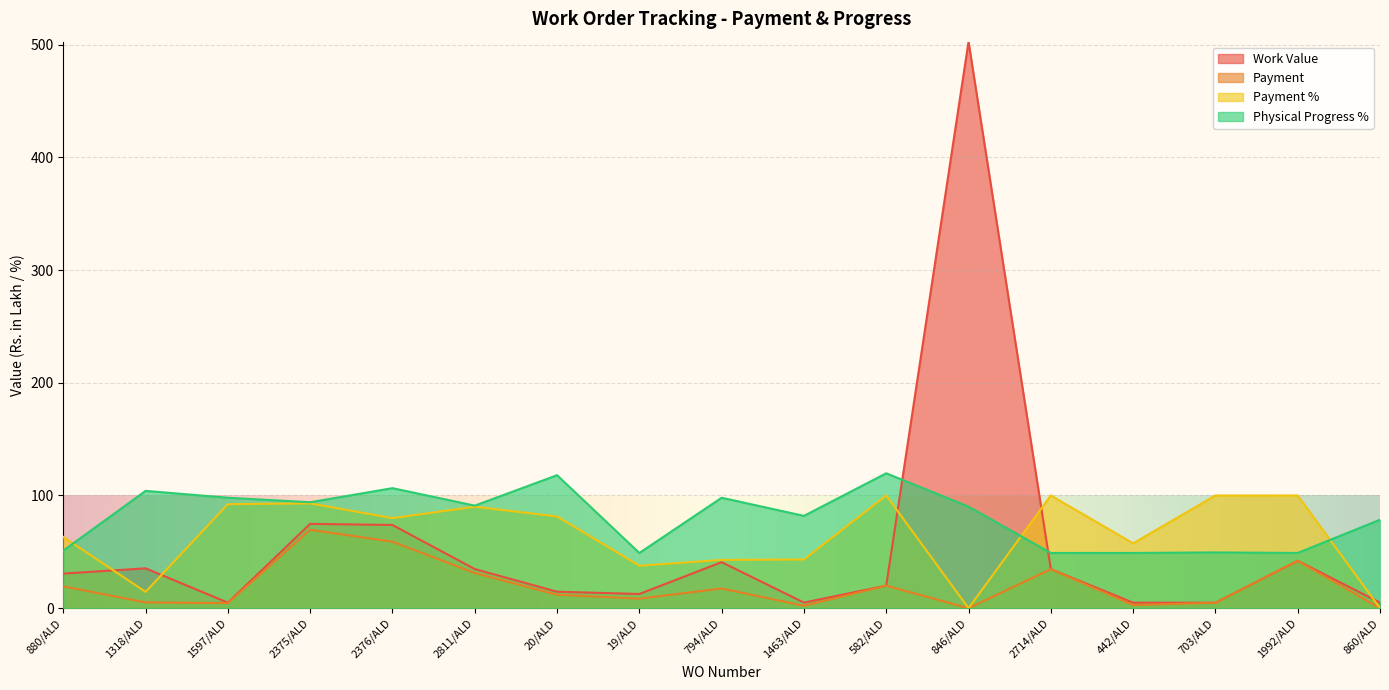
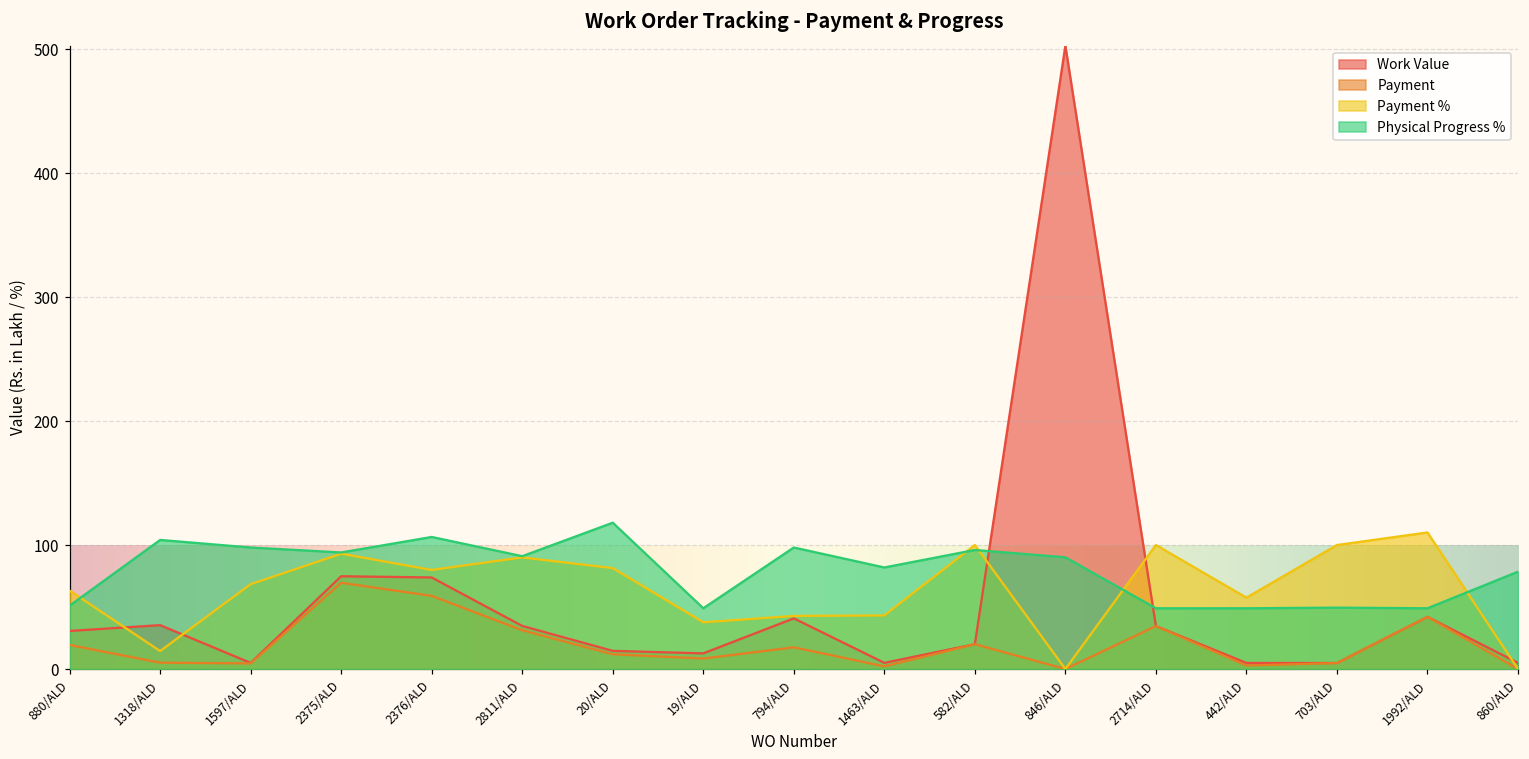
  {
    "Payment %": {
      "880/ALD": 63,
      "1318/ALD": 14,
-     "1597/ALD": 92,
+     "1597/ALD": 68,
      "2376/ALD": 80,
      "20/ALD": 81,
      "19/ALD": 38,
      "1463/ALD": 43,
      "582/ALD": 100,
      "2714/ALD": 100,
      "442/ALD": 58,
      "703/ALD": 100,
-     "1992/ALD": 100
+     "1992/ALD": 110
    },
    "Physical Progress %": {
      "880/ALD": 51,
      "1318/ALD": 104,
      "1597/ALD": 98,
      "2376/ALD": 107,
      "20/ALD": 118,
      "19/ALD": 49,
      "794/ALD": 98,
      "1463/ALD": 82,
-     "582/ALD": 120,
+     "582/ALD": 96,
      "846/ALD": 90,
      "2714/ALD": 49,
      "442/ALD": 49,
      "703/ALD": 50,
      "1992/ALD": 49,
      "860/ALD": 79
    }
  }
